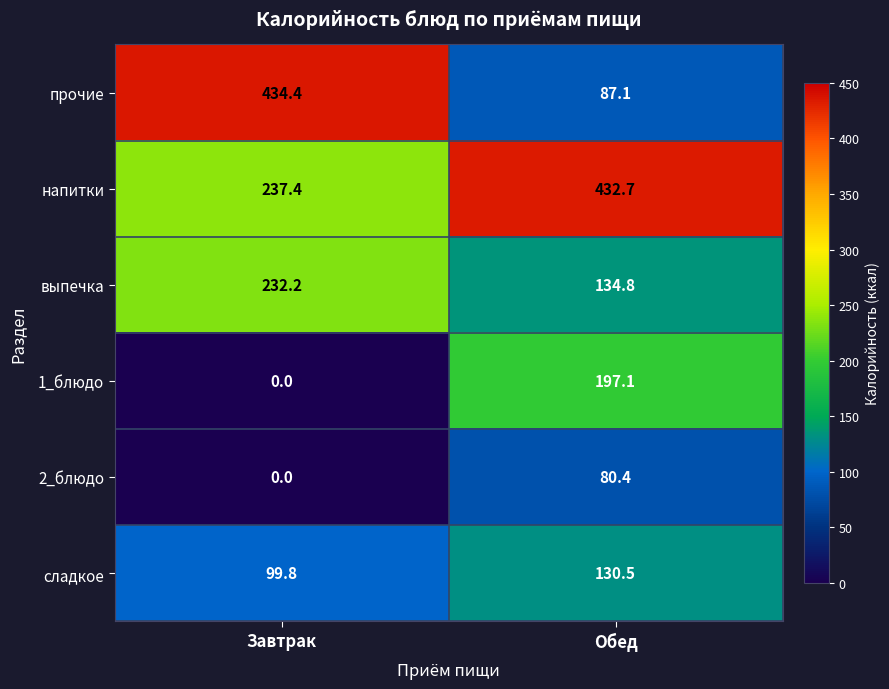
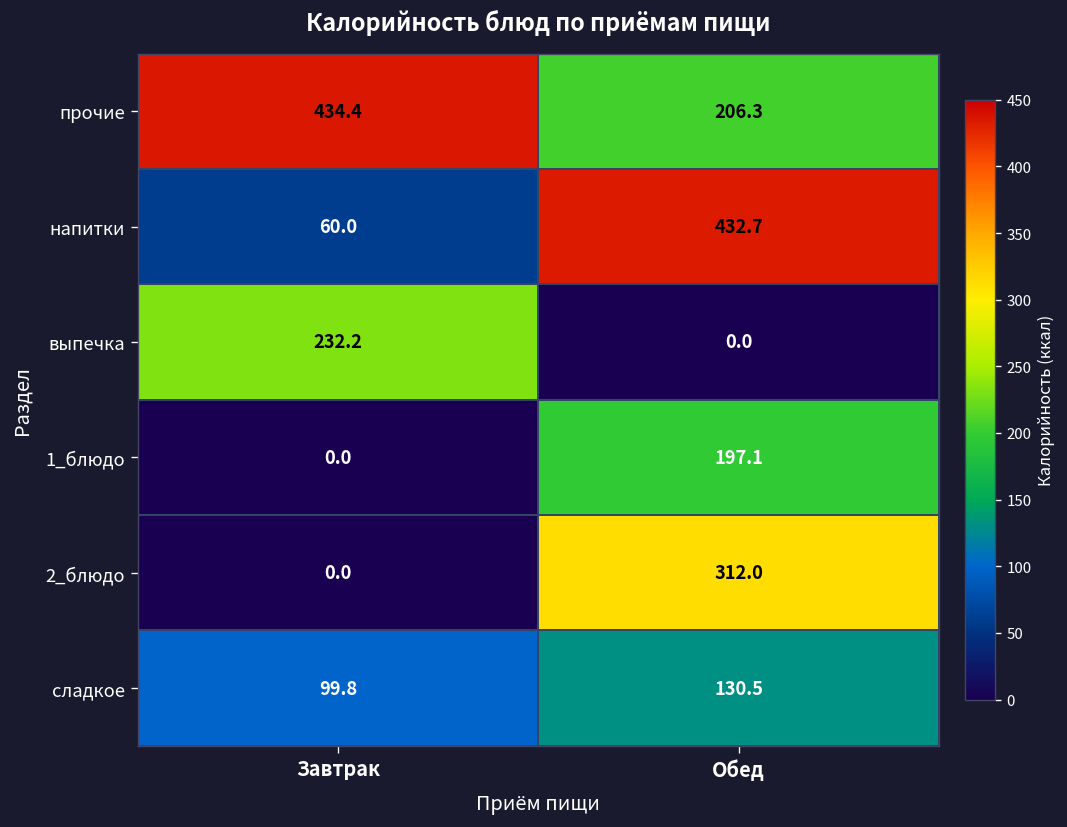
  {
    "прочие": {
      "Завтрак": 434.4,
-     "Обед": 87.1
+     "Обед": 206.3
    },
    "напитки": {
-     "Завтрак": 237.4,
+     "Завтрак": 60.0,
      "Обед": 432.7
    },
    "выпечка": {
      "Завтрак": 232.2,
-     "Обед": 134.8
+     "Обед": 0.0
    },
    "1_блюдо": {
      "Завтрак": 0.0,
      "Обед": 197.1
    },
    "2_блюдо": {
      "Завтрак": 0.0,
-     "Обед": 80.4
+     "Обед": 312.0
    },
    "сладкое": {
      "Завтрак": 99.8,
      "Обед": 130.5
    }
  }
